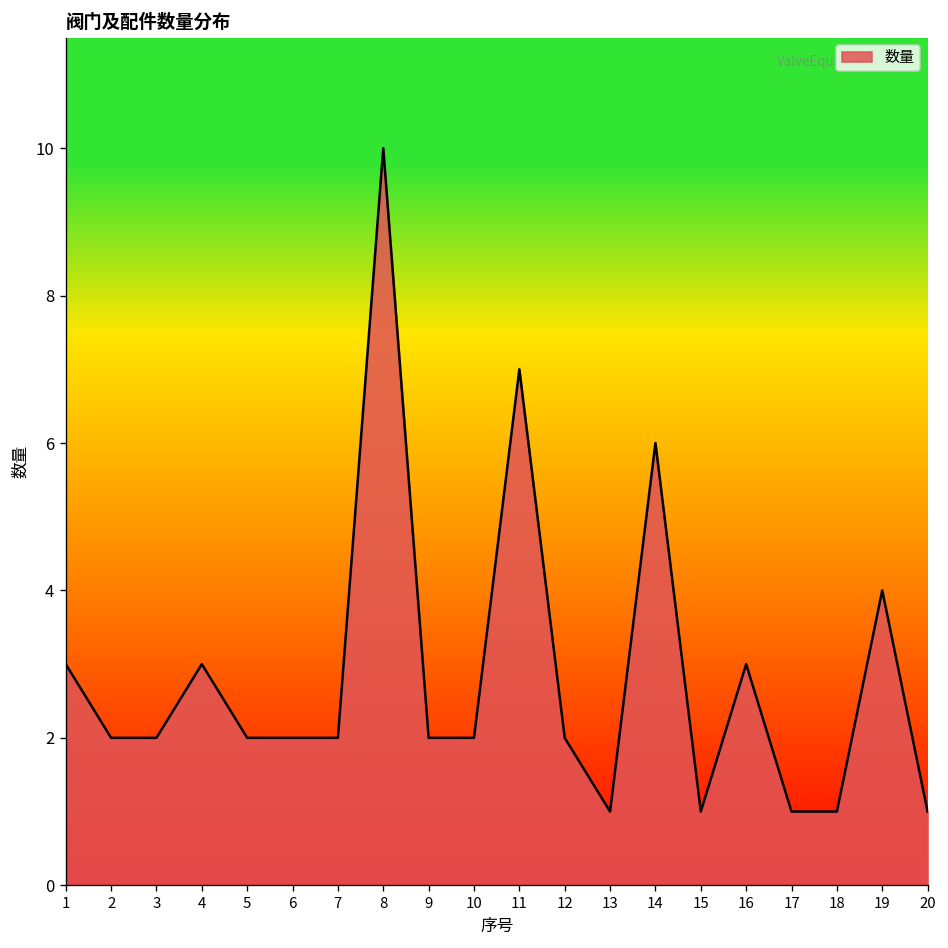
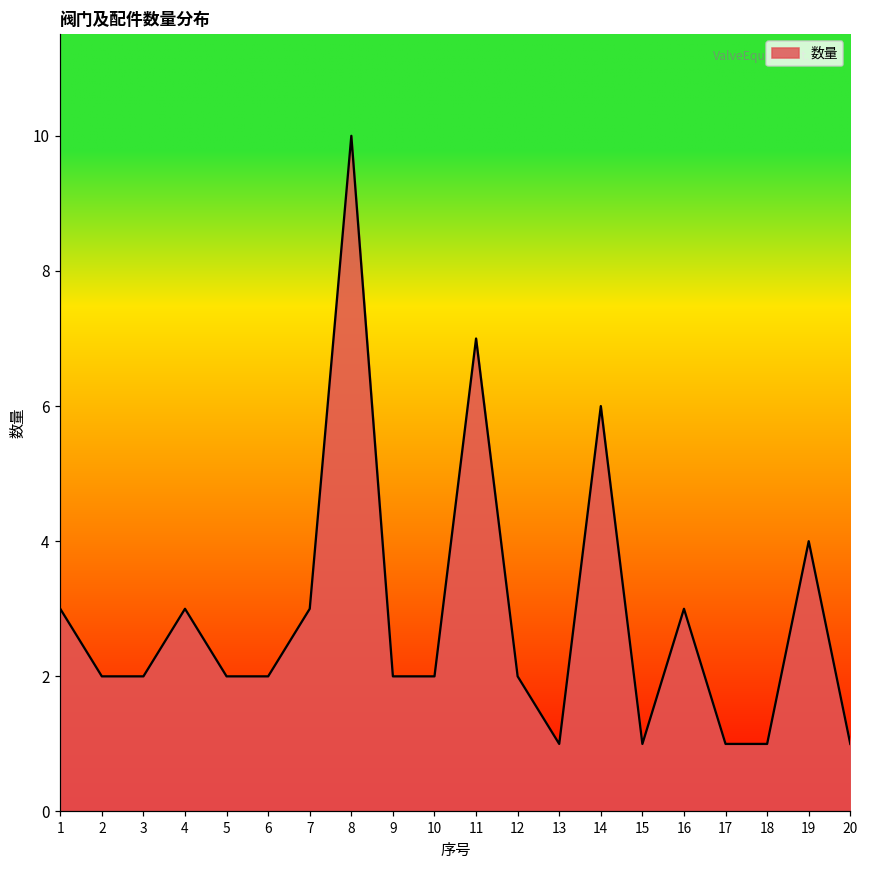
  {
    "1": 3,
    "2": 2,
    "3": 2,
    "4": 3,
    "5": 2,
    "6": 2,
-   "7": 2,
+   "7": 3,
    "8": 10,
    "9": 2,
    "10": 2,
    "11": 7,
    "12": 2,
    "13": 1,
    "14": 6,
    "15": 1,
    "16": 3,
    "17": 1,
    "18": 1,
    "19": 4,
    "20": 1
  }
